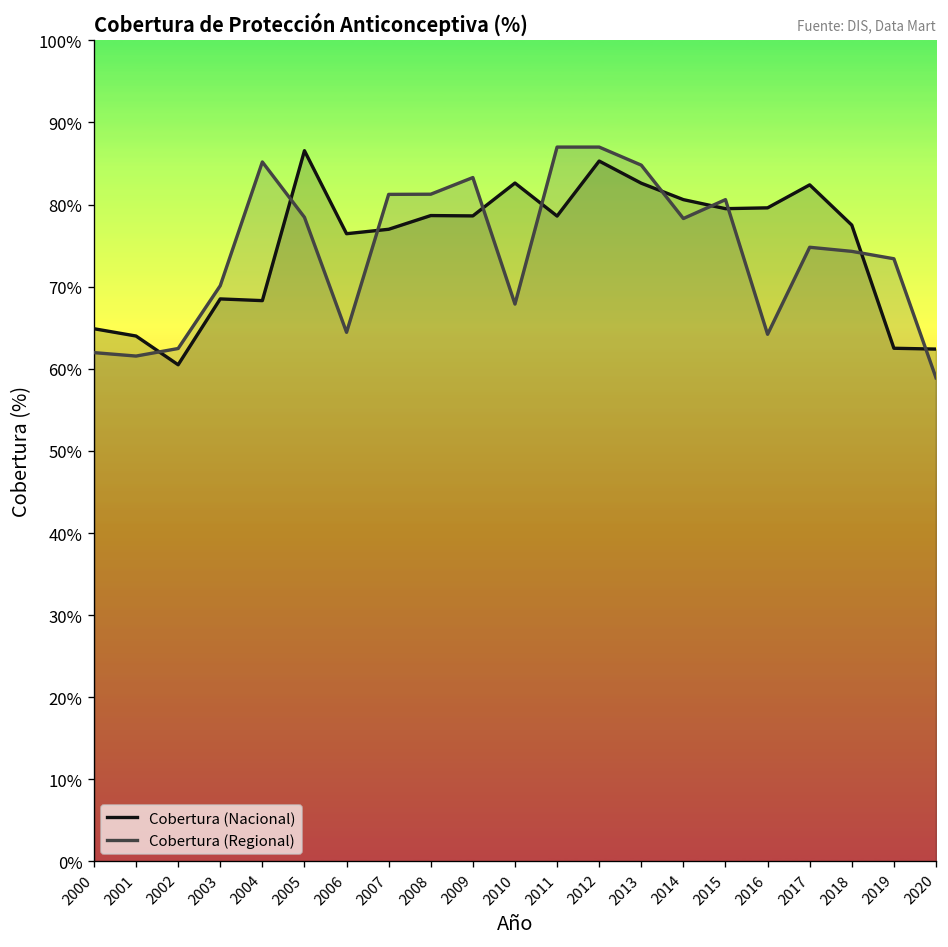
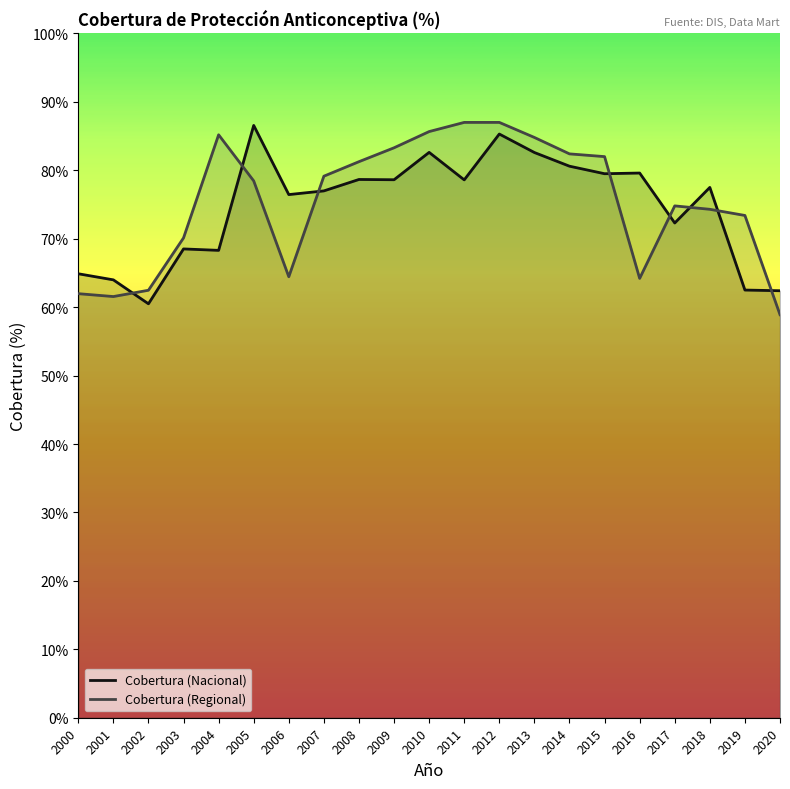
  {
    "Cobertura (Nacional)": {
      "2000": "65%",
      "2001": "64%",
      "2002": "60%",
      "2003": "69%",
      "2004": "68%",
      "2005": "87%",
      "2006": "76%",
      "2007": "77%",
      "2008": "79%",
      "2009": "79%",
      "2010": "83%",
      "2011": "79%",
      "2012": "85%",
      "2013": "83%",
      "2014": "81%",
      "2015": "80%",
      "2016": "80%",
-     "2017": "82%",
+     "2017": "72%",
      "2018": "78%",
      "2019": "63%",
      "2020": "62%"
    },
    "Cobertura (Regional)": {
      "2000": "62%",
      "2001": "62%",
      "2002": "62%",
      "2003": "70%",
      "2004": "85%",
      "2005": "78%",
      "2006": "64%",
-     "2007": "81%",
+     "2007": "79%",
      "2008": "81%",
      "2009": "83%",
-     "2010": "68%",
+     "2010": "86%",
      "2011": "87%",
      "2012": "87%",
      "2013": "85%",
-     "2014": "78%",
-     "2015": "81%",
+     "2014": "82%",
+     "2015": "82%",
      "2016": "64%",
      "2017": "75%",
      "2018": "74%",
      "2019": "73%",
      "2020": "59%"
    }
  }
